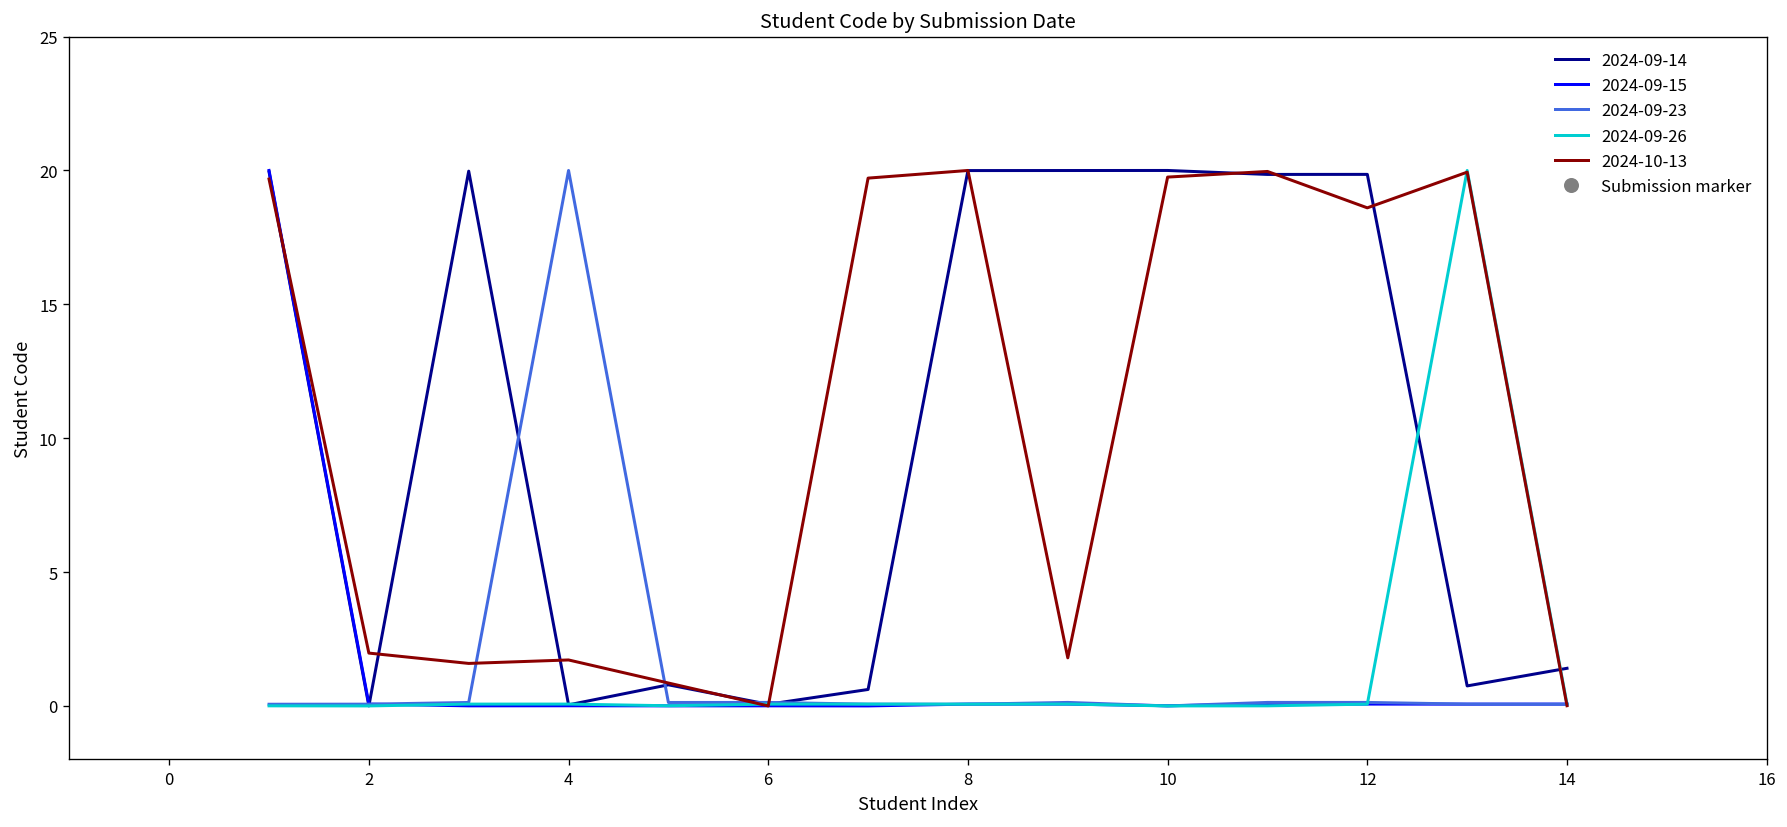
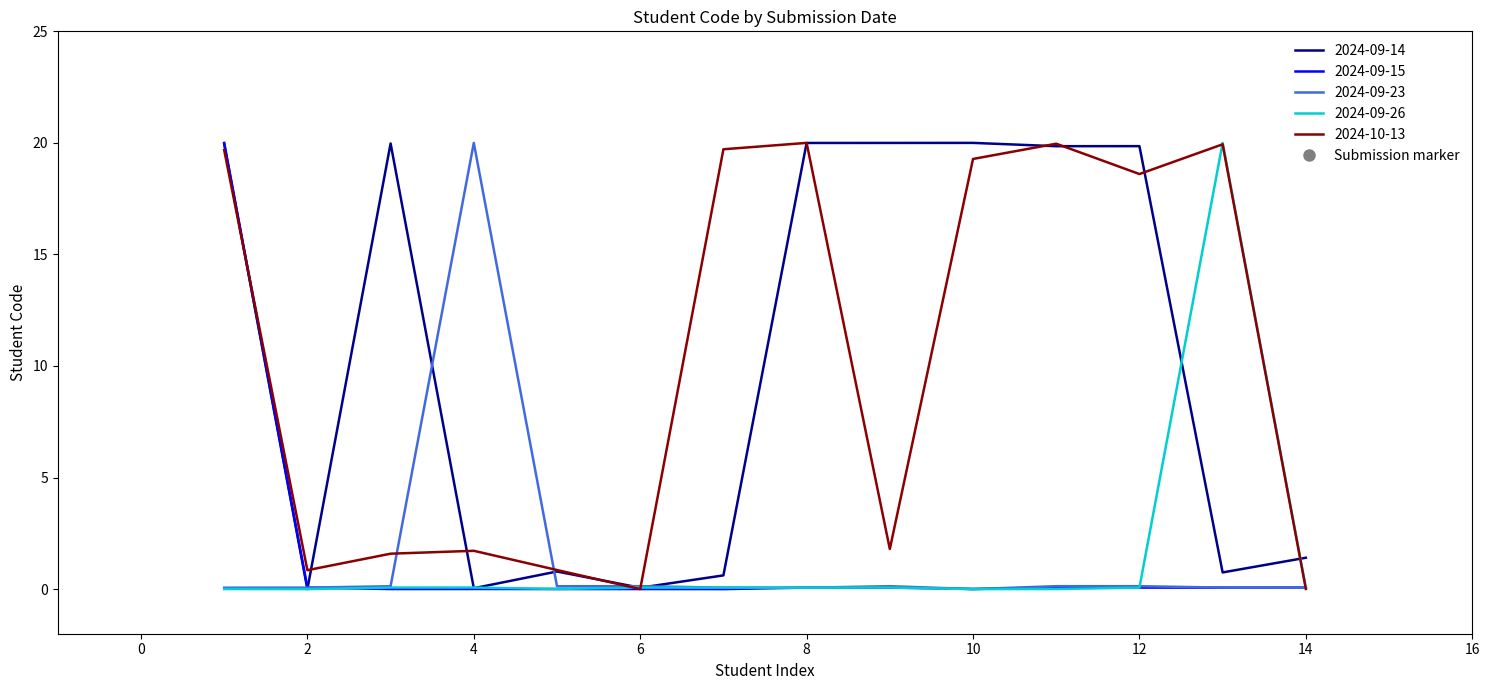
  {
    "2024-09-14": {
      "10": 20.0,
      "12": 19.9,
      "14": 1.4
    },
    "2024-09-23": {
      "4": 20.0
    },
    "2024-10-13": {
-     "2": 2.0,
+     "2": 0.8,
      "4": 1.7,
-     "10": 19.8,
+     "10": 19.3,
      "12": 18.6
    }
  }
